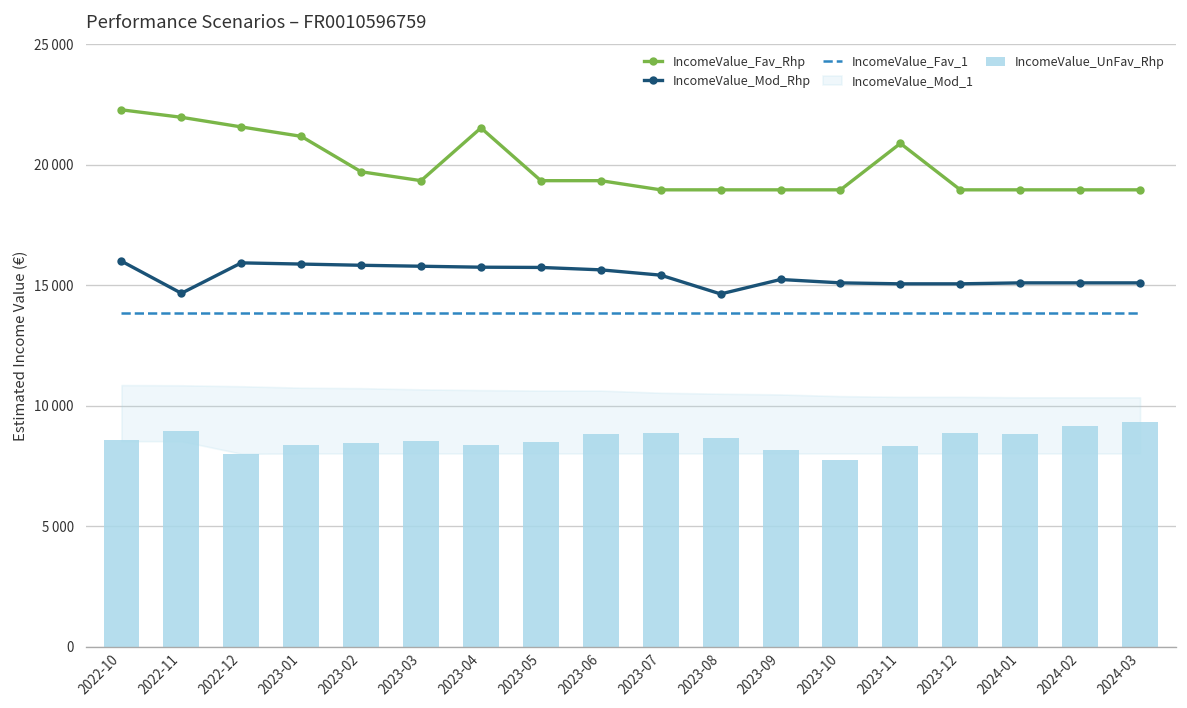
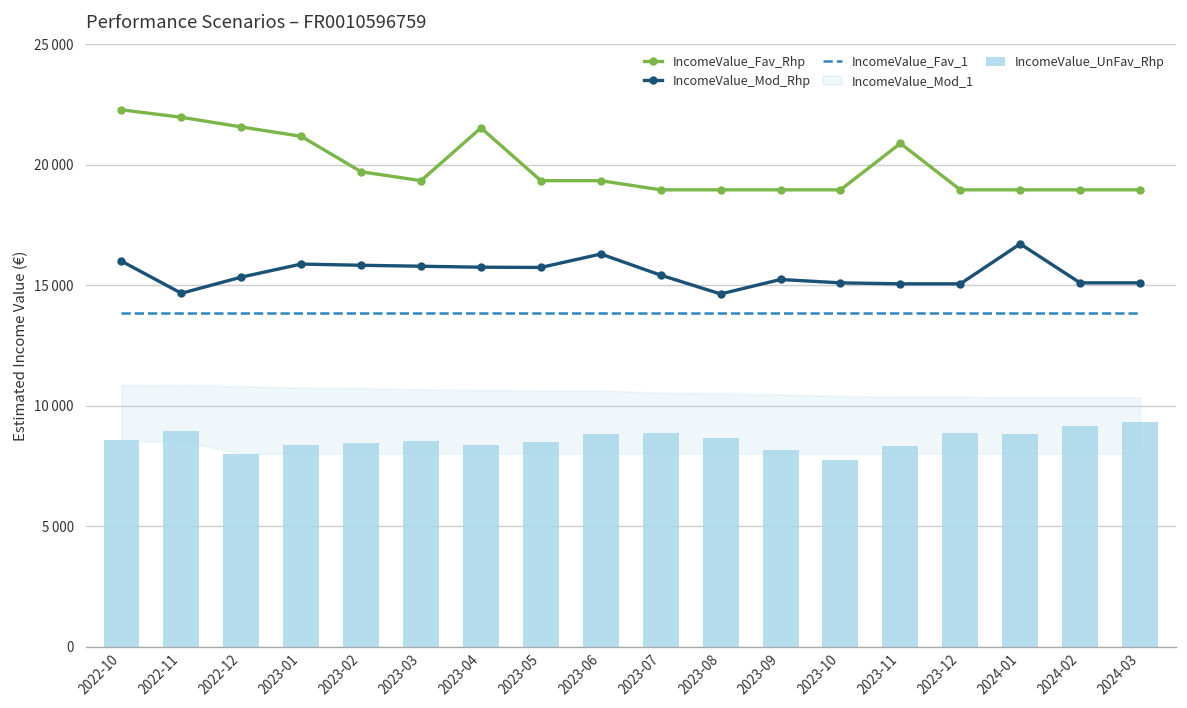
  {
    "IncomeValue_Fav_Rhp": {
      "2022-10": 22300,
      "2022-11": 22000,
      "2022-12": 21600,
      "2023-01": 21200,
      "2023-02": 19700,
      "2023-03": 19300,
      "2023-04": 21500,
      "2023-05": 19300,
      "2023-06": 19300,
      "2023-07": 19000,
      "2023-08": 19000,
      "2023-09": 19000,
      "2023-10": 19000,
      "2023-11": 20900,
      "2023-12": 19000,
      "2024-01": 19000,
      "2024-02": 19000,
      "2024-03": 19000
    },
    "IncomeValue_Mod_Rhp": {
      "2022-10": 16000,
      "2022-11": 14700,
-     "2022-12": 15900,
+     "2022-12": 15300,
      "2023-01": 15900,
      "2023-02": 15800,
      "2023-03": 15800,
      "2023-04": 15800,
      "2023-05": 15700,
-     "2023-06": 15600,
+     "2023-06": 16300,
      "2023-07": 15400,
      "2023-08": 14600,
      "2023-09": 15200,
      "2023-10": 15100,
      "2023-11": 15100,
      "2023-12": 15100,
-     "2024-01": 15100,
+     "2024-01": 16700,
      "2024-02": 15100,
      "2024-03": 15100
    },
    "IncomeValue_Fav_1": {
      "2022-10": 13800,
      "2022-11": 13800,
      "2022-12": 13800,
      "2023-01": 13800,
      "2023-02": 13800,
      "2023-03": 13800,
      "2023-04": 13800,
      "2023-05": 13800,
      "2023-06": 13800,
      "2023-07": 13800,
      "2023-08": 13800,
      "2023-09": 13800,
      "2023-10": 13800,
      "2023-11": 13800,
      "2023-12": 13800,
      "2024-01": 13800,
      "2024-02": 13800,
      "2024-03": 13800
    }
  }
